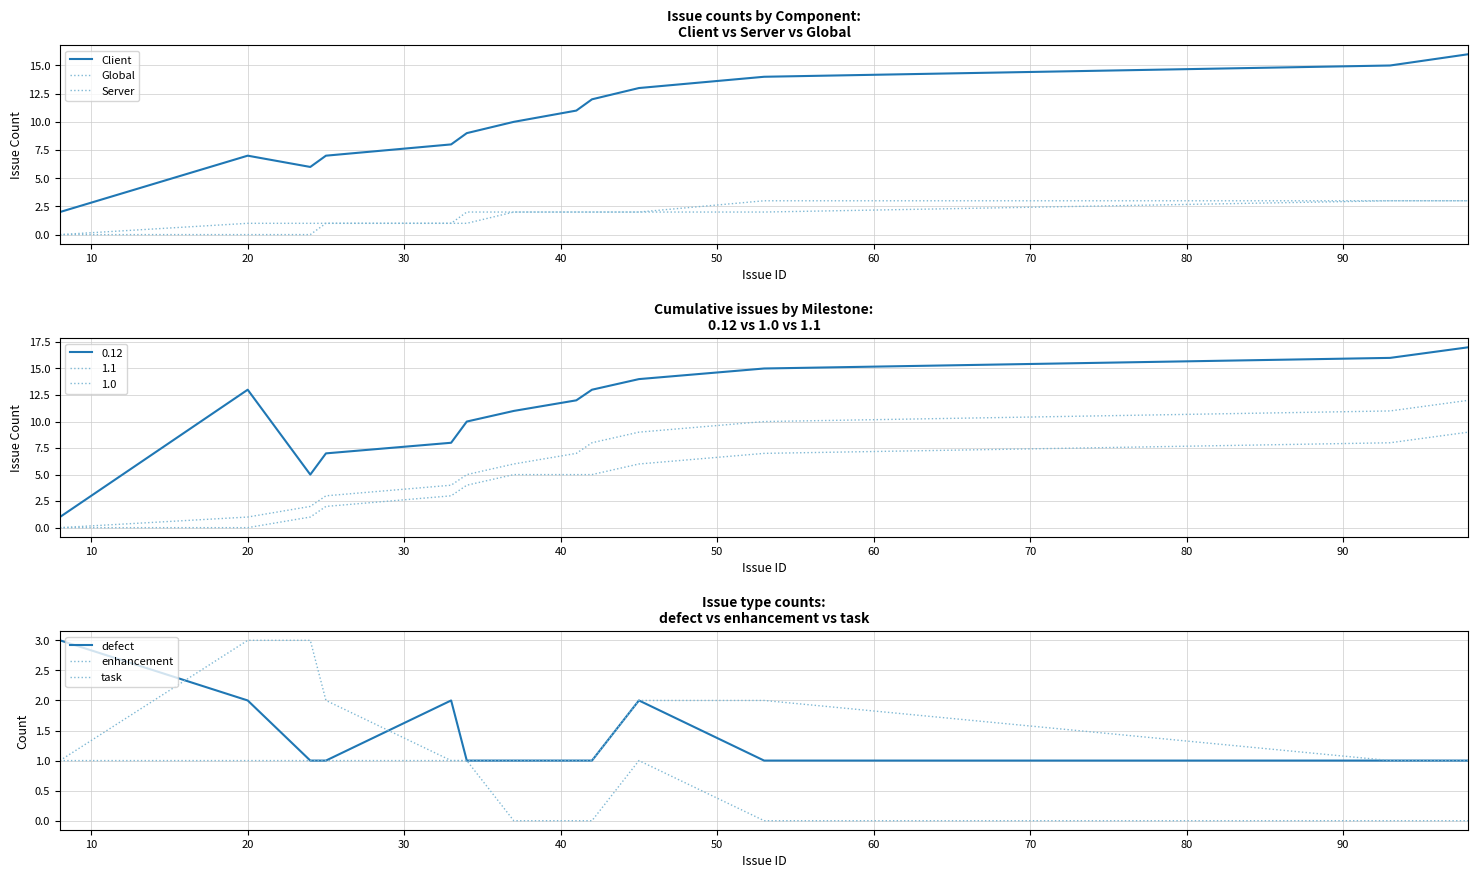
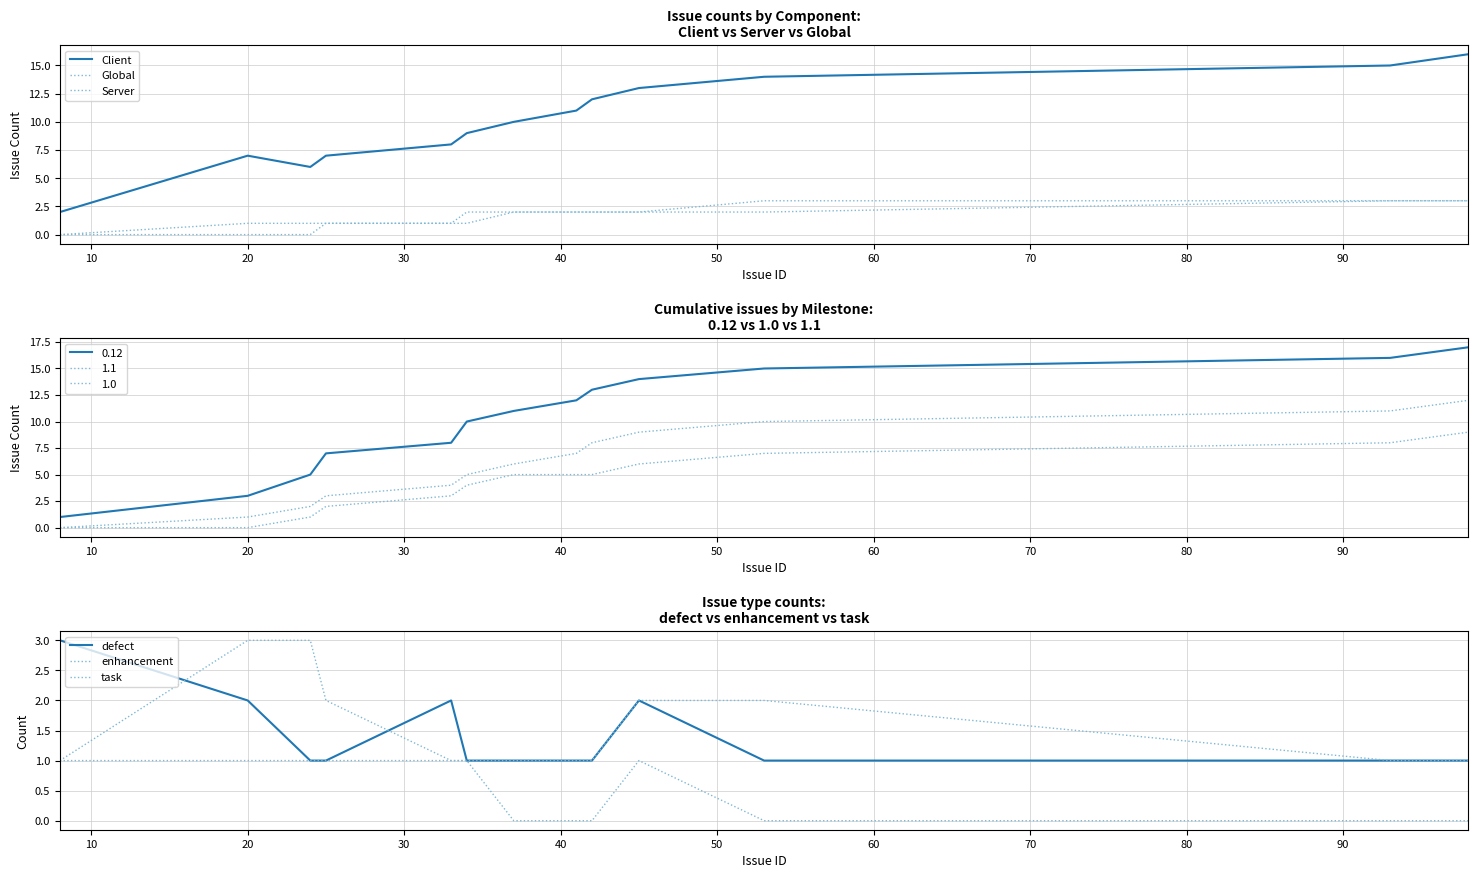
  {
    "Issue counts by Component: Client vs Server vs Global": {
      "Client": {
        "20": 7.0
      }
    },
    "Cumulative issues by Milestone: 0.12 vs 1.0 vs 1.1": {
      "0.12": {
-       "20": 13
+       "20": 3
      }
    },
    "Issue type counts: defect vs enhancement vs task": {
      "defect": {
        "20": 2.0
      }
    }
  }
